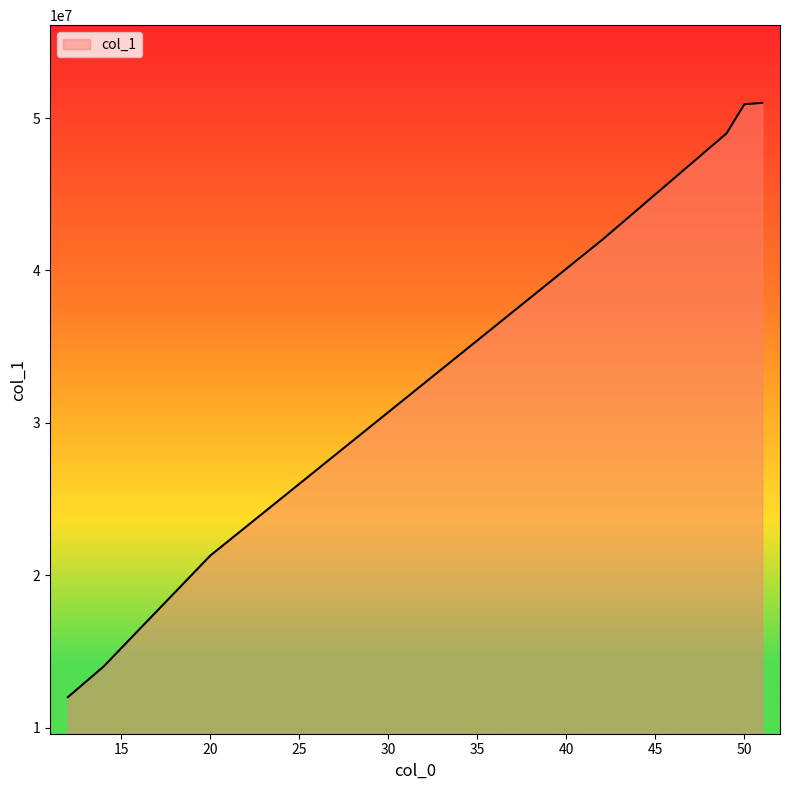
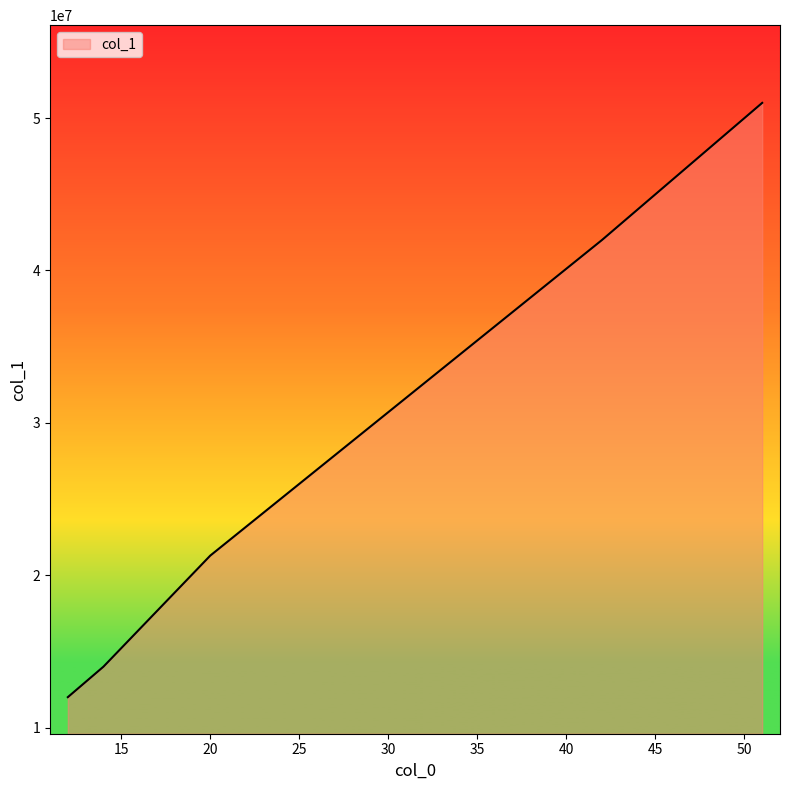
  {
    "20": 21300000,
    "45": 45000000,
-   "50": 50900000
+   "50": 50000000
  }
